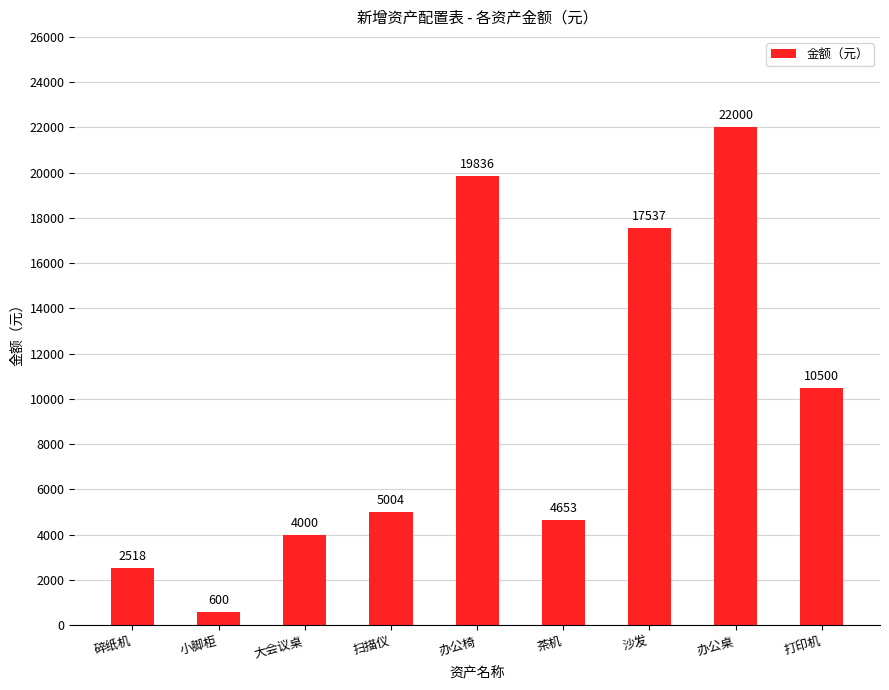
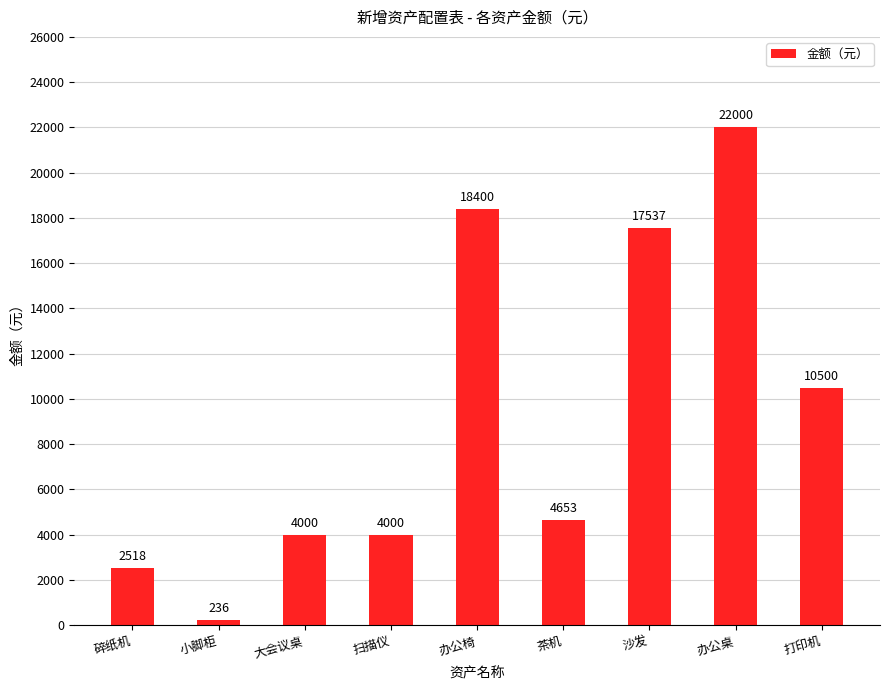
  {
    "碎纸机": 2518,
-   "小脚柜": 600,
+   "小脚柜": 236,
    "大会议桌": 4000,
-   "扫描仪": 5004,
-   "办公椅": 19836,
+   "扫描仪": 4000,
+   "办公椅": 18400,
    "茶机": 4653,
    "沙发": 17537,
    "办公桌": 22000,
    "打印机": 10500
  }
